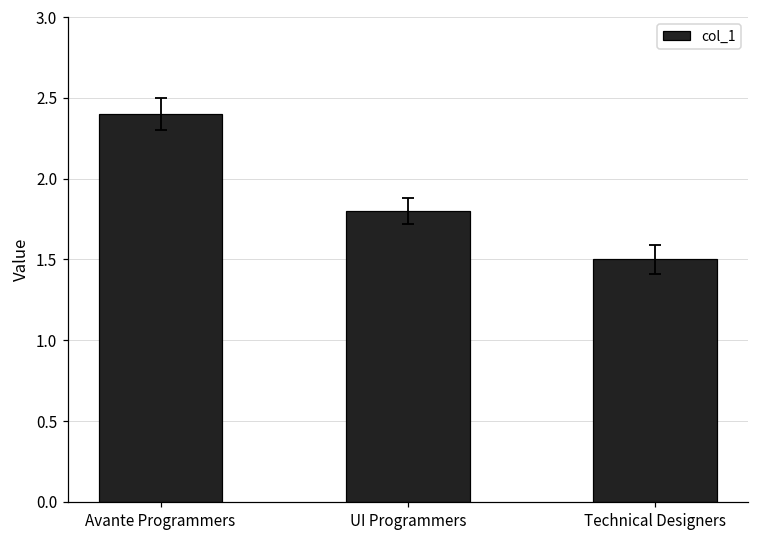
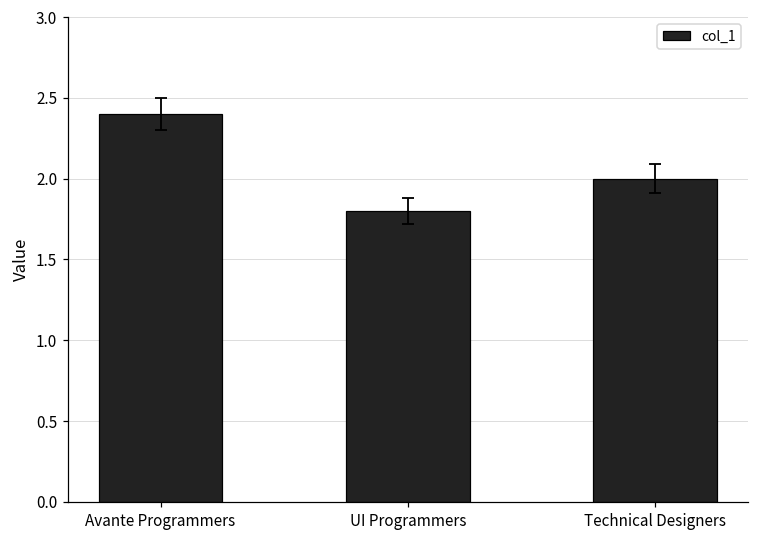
  {
    "col_1": {
      "Avante Programmers": 2.4,
      "UI Programmers": 1.8,
-     "Technical Designers": 1.5
+     "Technical Designers": 2.0
    }
  }
